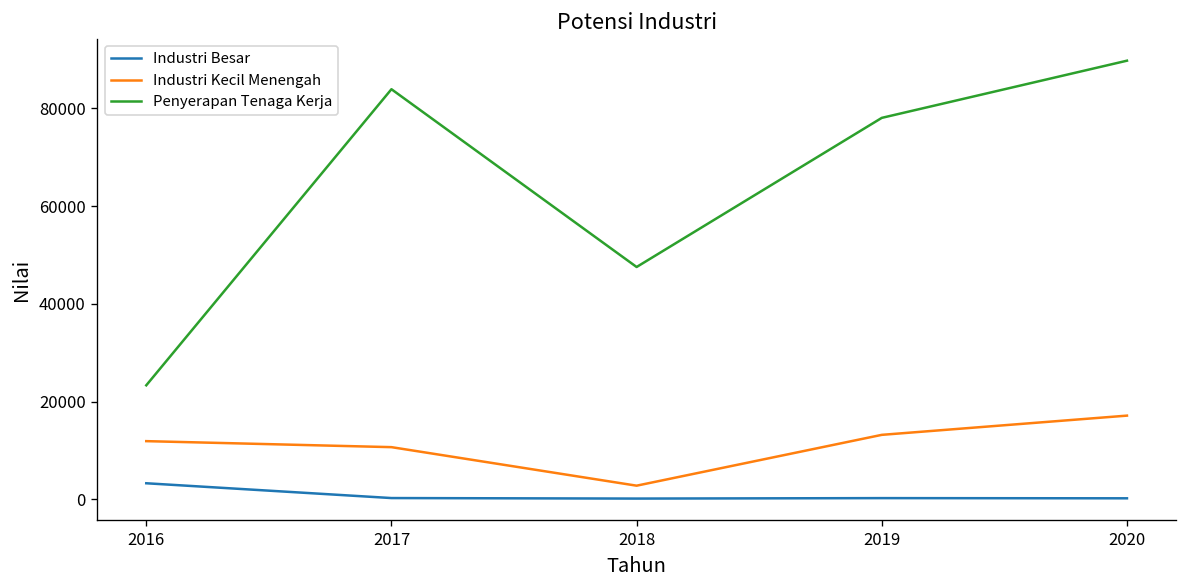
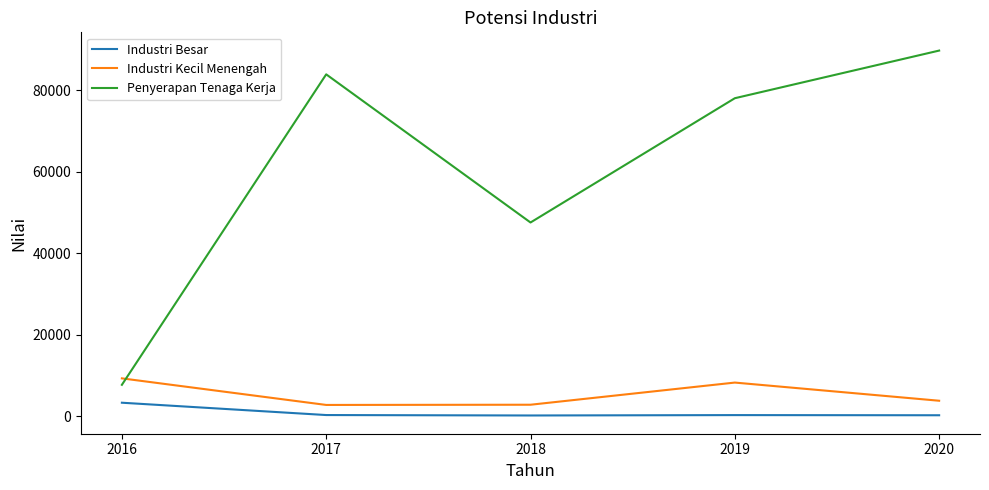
  {
    "Industri Besar": {
      "2016": 3000,
      "2017": 0,
      "2018": 0,
      "2019": 0,
      "2020": 0
    },
    "Industri Kecil Menengah": {
-     "2016": 12000,
-     "2017": 11000,
+     "2016": 9000,
+     "2017": 3000,
      "2018": 3000,
-     "2019": 13000,
-     "2020": 17000
+     "2019": 8000,
+     "2020": 4000
    },
    "Penyerapan Tenaga Kerja": {
-     "2016": 23000,
+     "2016": 8000,
      "2017": 84000,
      "2018": 48000,
      "2019": 78000,
      "2020": 90000
    }
  }
